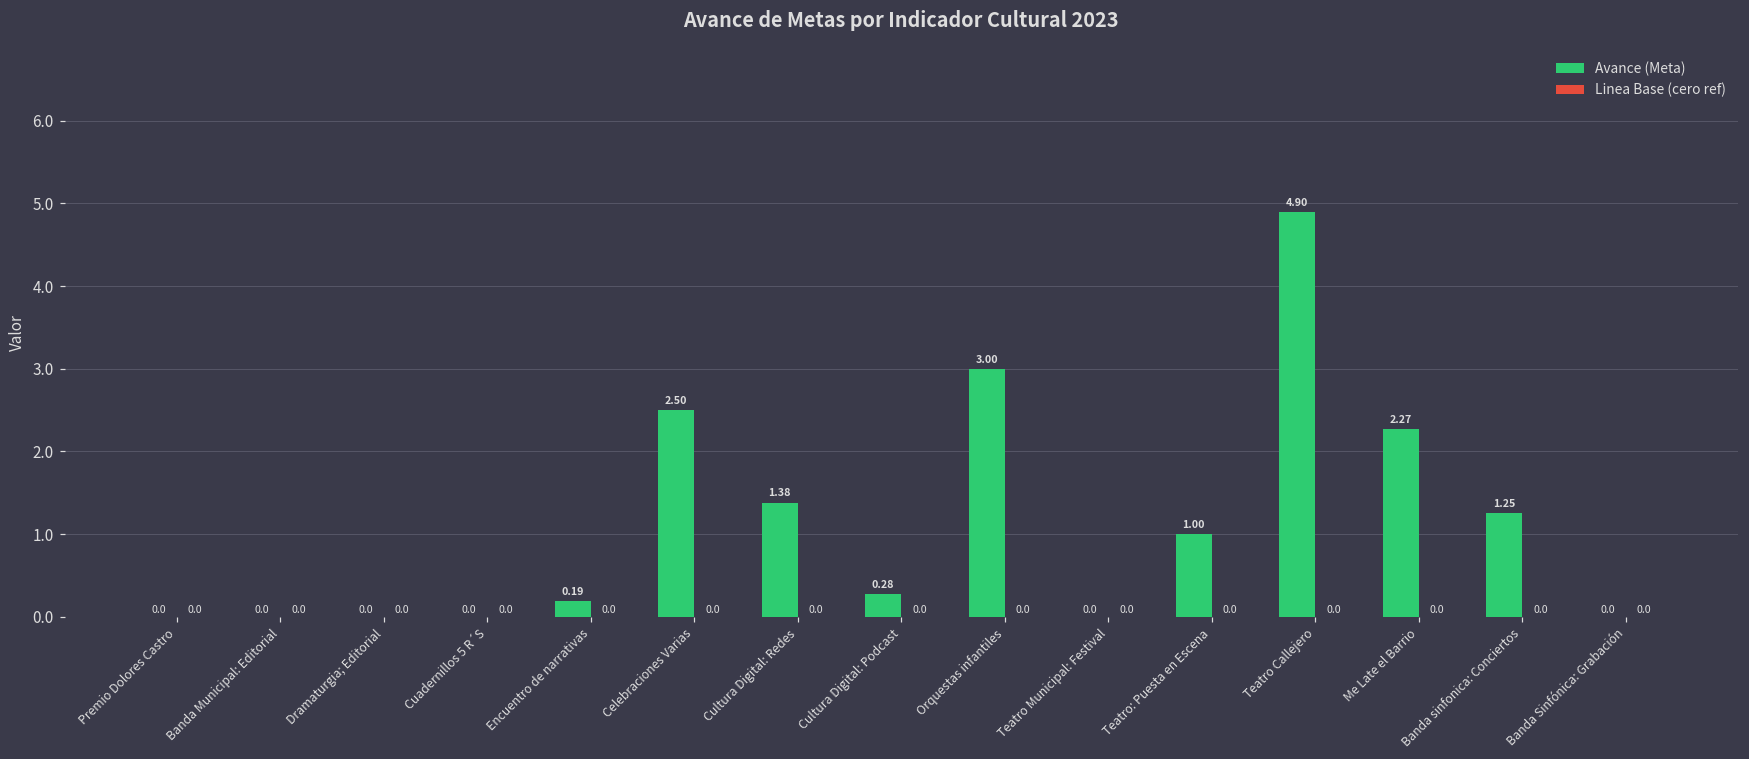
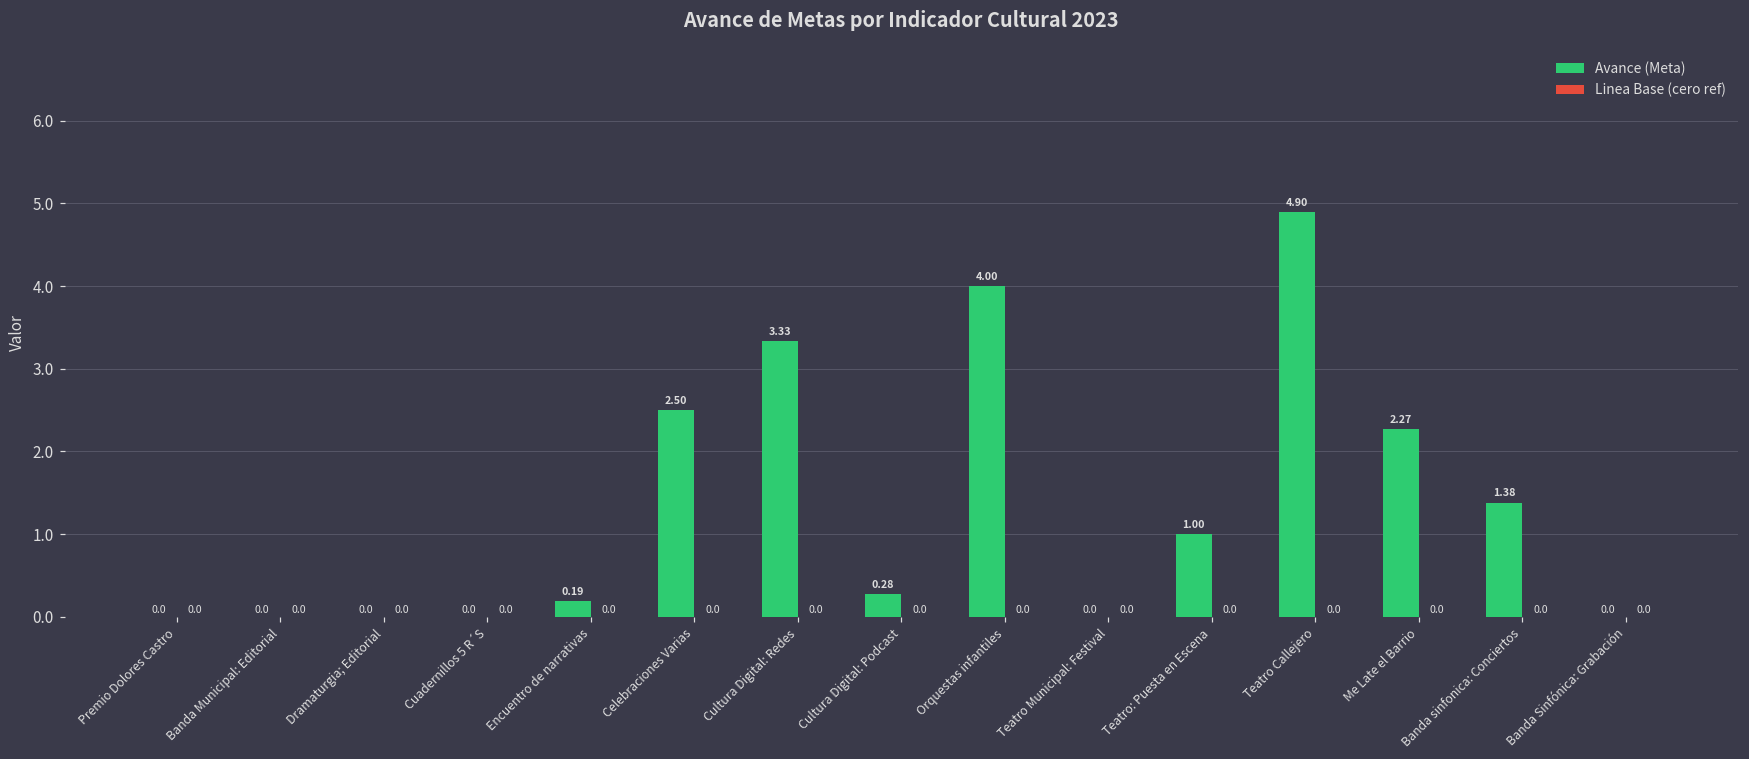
  {
    "Avance (Meta)": {
      "Premio Dolores Castro": 0.0,
      "Banda Municipal: Editorial": 0.0,
      "Dramaturgia; Editorial": 0.0,
      "Cuadernillos 5 R´S": 0.0,
      "Encuentro de narrativas": 0.19,
      "Celebraciones Varias": 2.50,
-     "Cultura Digital: Redes": 1.38,
+     "Cultura Digital: Redes": 3.33,
      "Cultura Digital: Podcast": 0.28,
-     "Orquestas infantiles": 3.00,
+     "Orquestas infantiles": 4.00,
      "Teatro Municipal: Festival": 0.0,
      "Teatro: Puesta en Escena": 1.00,
      "Teatro Callejero": 4.90,
      "Me Late el Barrio": 2.27,
-     "Banda sinfonica: Conciertos": 1.25,
+     "Banda sinfonica: Conciertos": 1.38,
      "Banda Sinfónica: Grabación": 0.0
    },
    "Linea Base (cero ref)": {
      "Premio Dolores Castro": 0.0,
      "Banda Municipal: Editorial": 0.0,
      "Dramaturgia; Editorial": 0.0,
      "Cuadernillos 5 R´S": 0.0,
      "Encuentro de narrativas": 0.0,
      "Celebraciones Varias": 0.0,
      "Cultura Digital: Redes": 0.0,
      "Cultura Digital: Podcast": 0.0,
      "Orquestas infantiles": 0.0,
      "Teatro Municipal: Festival": 0.0,
      "Teatro: Puesta en Escena": 0.0,
      "Teatro Callejero": 0.0,
      "Me Late el Barrio": 0.0,
      "Banda sinfonica: Conciertos": 0.0,
      "Banda Sinfónica: Grabación": 0.0
    }
  }
